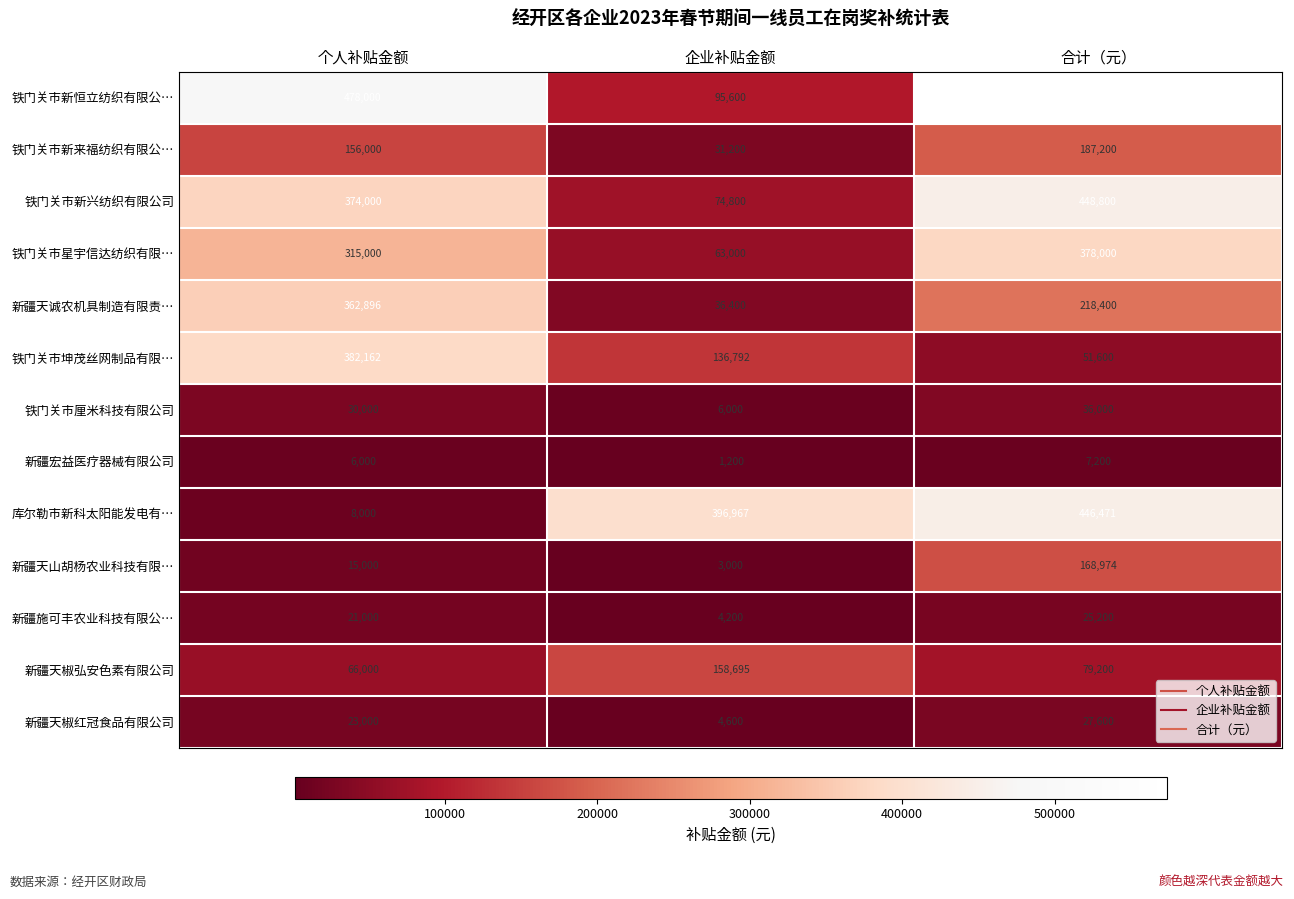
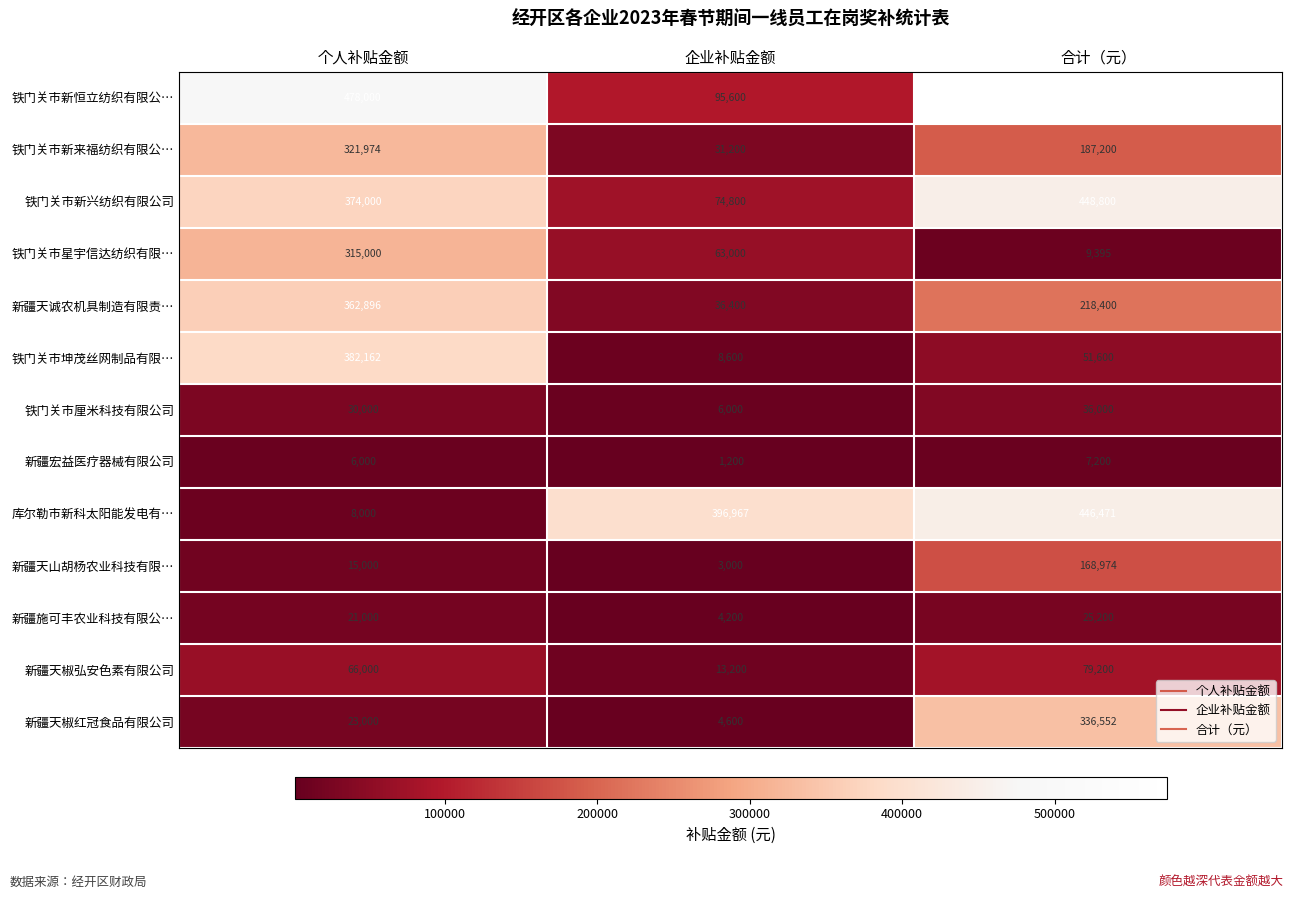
  {
    "铁门关市新恒立纺织有限公…": {
      "企业补贴金额": "95,600"
    },
    "铁门关市新来福纺织有限公…": {
-     "个人补贴金额": "156,000",
+     "个人补贴金额": "321,974",
      "企业补贴金额": "31,200",
      "合计（元）": "187,200"
    },
    "铁门关市新兴纺织有限公司": {
      "个人补贴金额": "374,000",
      "企业补贴金额": "74,800"
    },
    "铁门关市星宇信达纺织有限…": {
      "个人补贴金额": "315,000",
      "企业补贴金额": "63,000",
-     "合计（元）": "378,000"
+     "合计（元）": "9,395"
    },
    "新疆天诚农机具制造有限责…": {
      "个人补贴金额": "362,896",
      "企业补贴金额": "36,400",
      "合计（元）": "218,400"
    },
    "铁门关市坤茂丝网制品有限…": {
      "个人补贴金额": "382,162",
-     "企业补贴金额": "136,792",
+     "企业补贴金额": "8,600",
      "合计（元）": "51,600"
    },
    "铁门关市厘米科技有限公司": {
      "个人补贴金额": "30,000",
      "企业补贴金额": "6,000",
      "合计（元）": "36,000"
    },
    "新疆宏益医疗器械有限公司": {
      "个人补贴金额": "6,000",
      "企业补贴金额": "1,200",
      "合计（元）": "7,200"
    },
    "库尔勒市新科太阳能发电有…": {
      "个人补贴金额": "8,000",
      "企业补贴金额": "396,967"
    },
    "新疆天山胡杨农业科技有限…": {
      "个人补贴金额": "15,000",
      "企业补贴金额": "3,000",
      "合计（元）": "168,974"
    },
    "新疆施可丰农业科技有限公…": {
      "个人补贴金额": "21,000",
      "企业补贴金额": "4,200",
      "合计（元）": "25,200"
    },
    "新疆天椒弘安色素有限公司": {
      "个人补贴金额": "66,000",
-     "企业补贴金额": "158,695",
+     "企业补贴金额": "13,200",
      "合计（元）": "79,200"
    },
    "新疆天椒红冠食品有限公司": {
      "个人补贴金额": "23,000",
      "企业补贴金额": "4,600",
-     "合计（元）": "27,600"
+     "合计（元）": "336,552"
    }
  }
